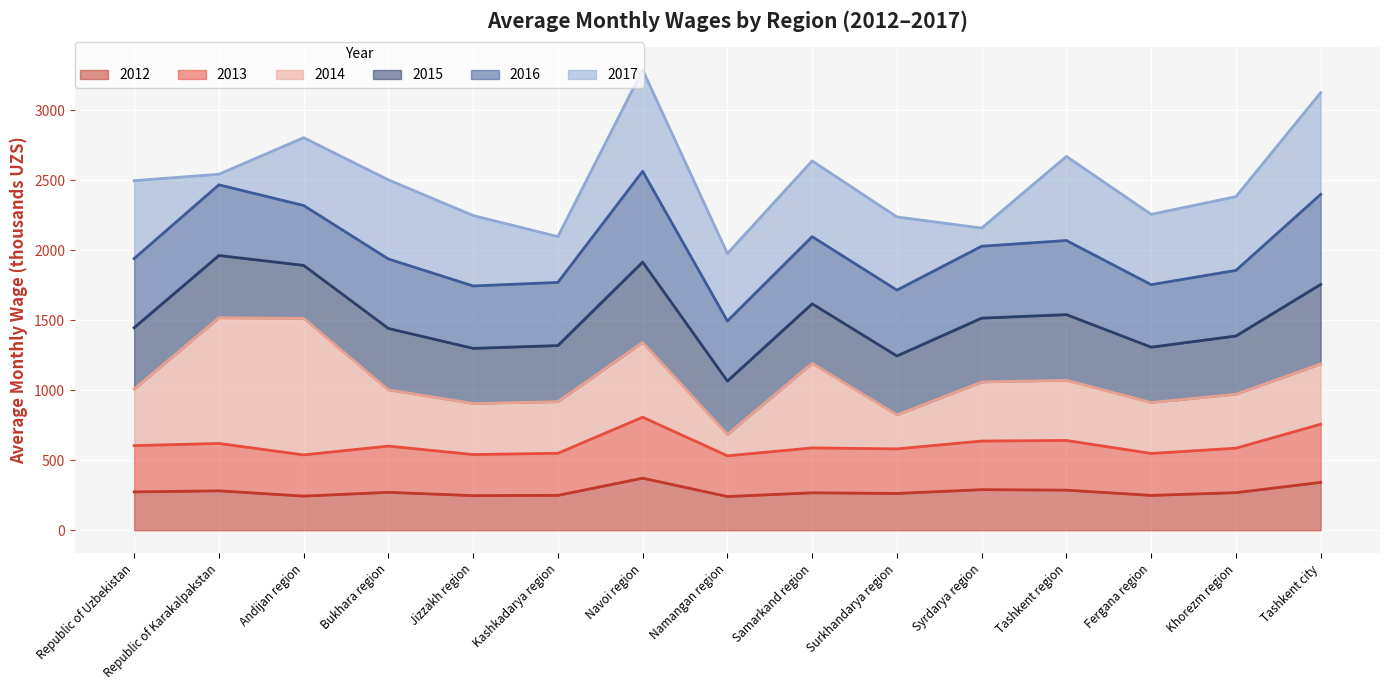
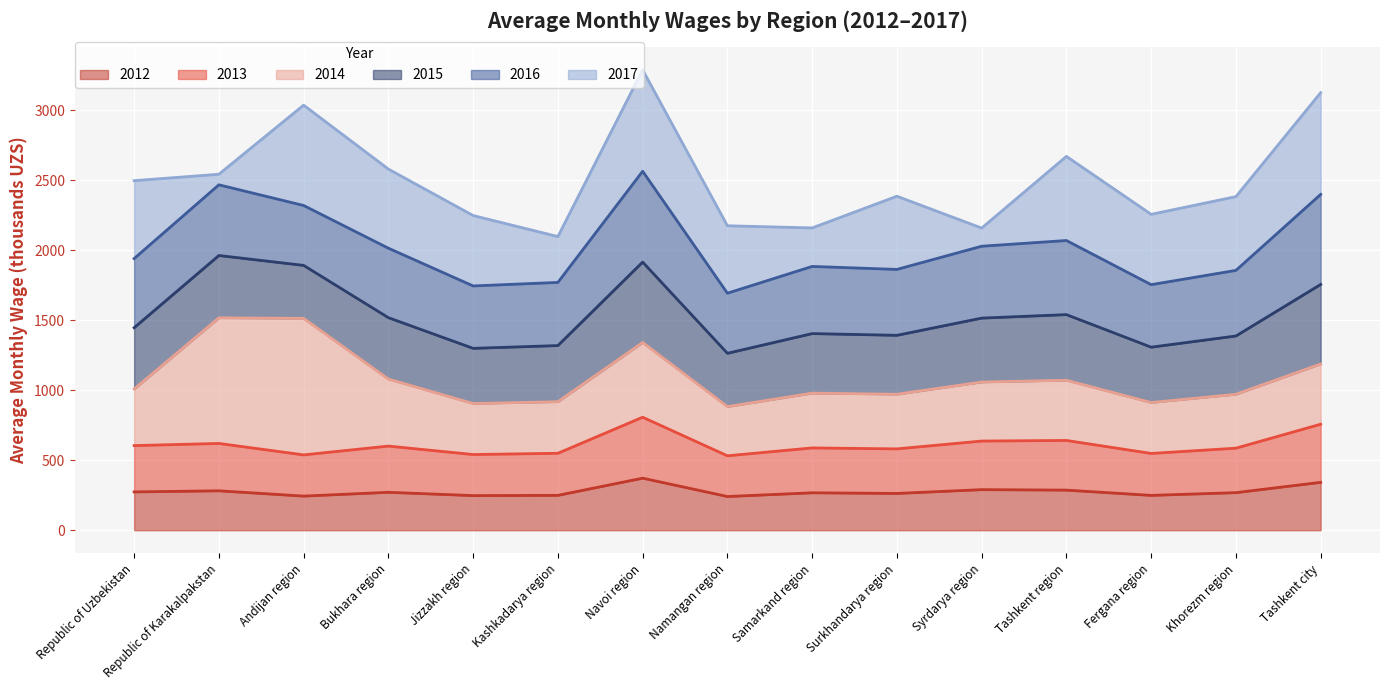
  {
    "2014": {
      "Republic of Uzbekistan": 400,
      "Republic of Karakalpakstan": 900,
      "Andijan region": 980,
-     "Bukhara region": 400,
+     "Bukhara region": 480,
      "Jizzakh region": 360,
      "Kashkadarya region": 370,
      "Navoi region": 530,
-     "Namangan region": 150,
-     "Samarkand region": 600,
-     "Surkhandarya region": 240,
+     "Namangan region": 350,
+     "Samarkand region": 390,
+     "Surkhandarya region": 390,
      "Syrdarya region": 420,
      "Tashkent region": 430,
      "Fergana region": 360,
      "Khorezm region": 390,
      "Tashkent city": 430
    },
    "2017": {
      "Republic of Uzbekistan": 560,
      "Republic of Karakalpakstan": 80,
-     "Andijan region": 480,
+     "Andijan region": 720,
      "Bukhara region": 570,
      "Jizzakh region": 500,
      "Kashkadarya region": 330,
      "Namangan region": 480,
-     "Samarkand region": 540,
+     "Samarkand region": 280,
      "Surkhandarya region": 520,
      "Syrdarya region": 130,
      "Tashkent region": 600,
      "Fergana region": 500,
      "Khorezm region": 530,
      "Tashkent city": 730
    }
  }
